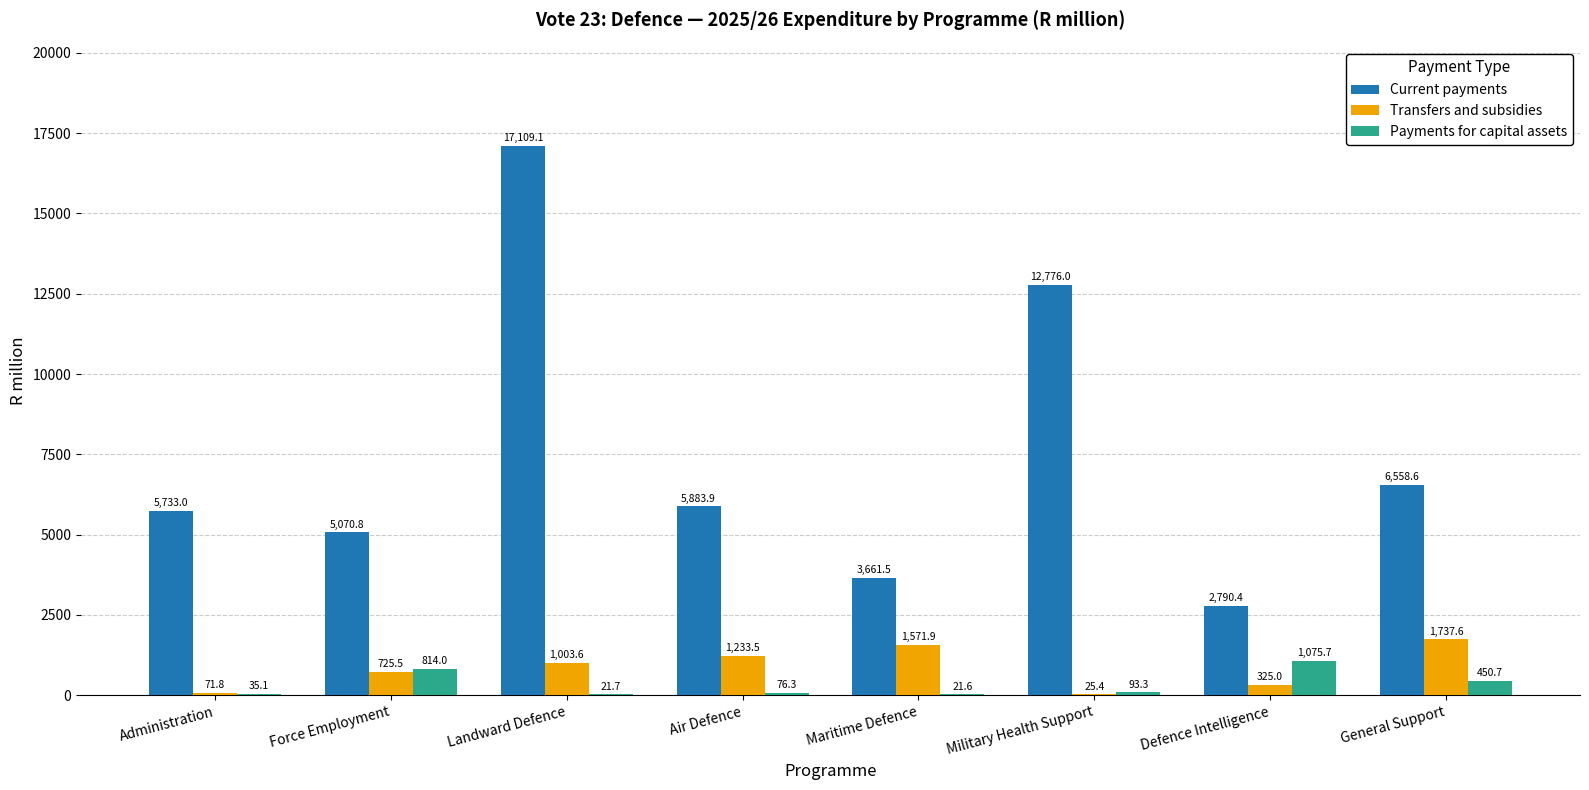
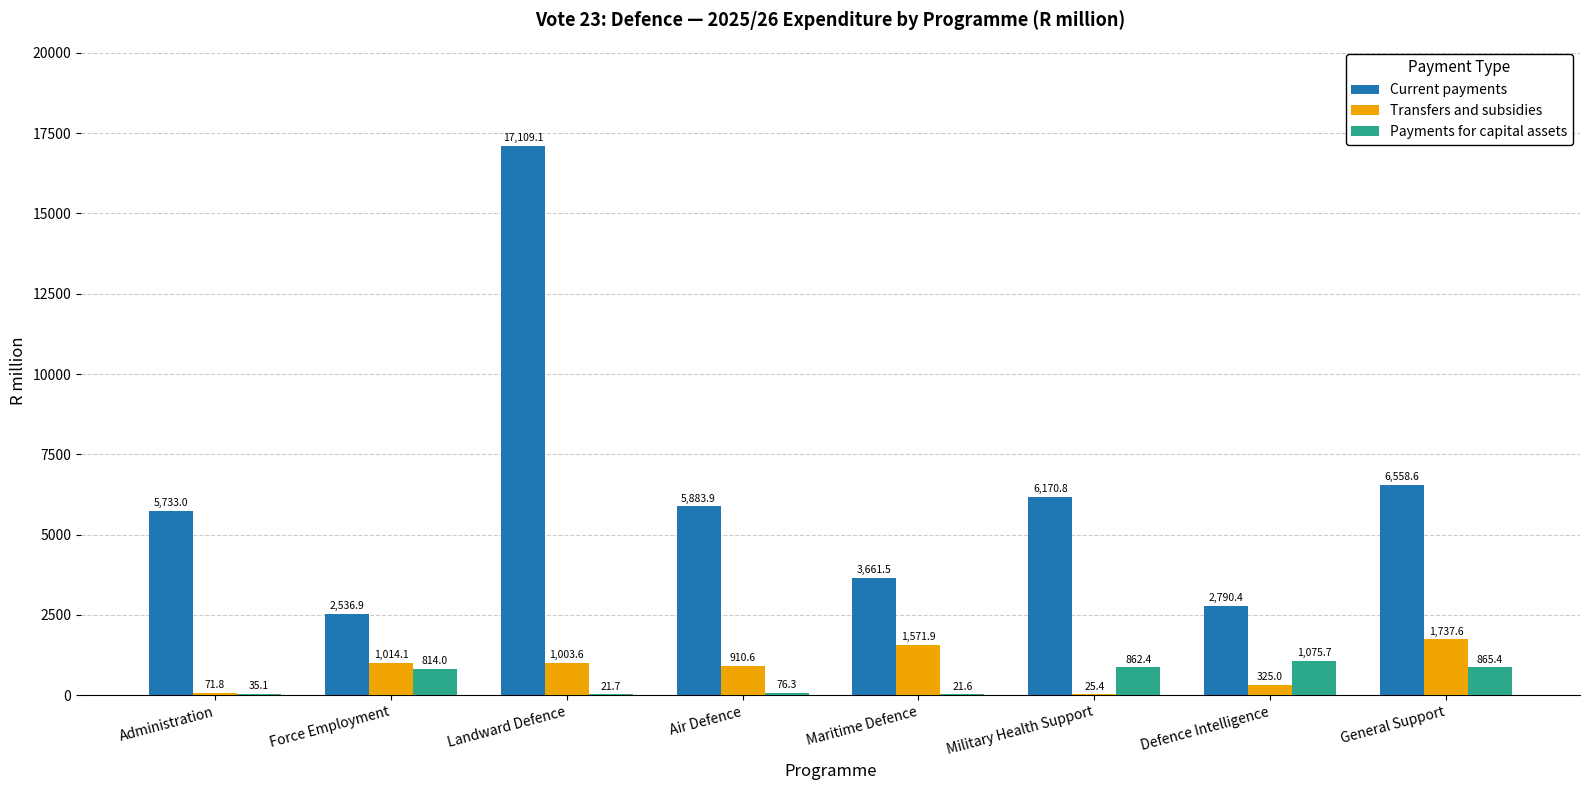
  {
    "Current payments": {
      "Administration": "5,733.0",
-     "Force Employment": "5,070.8",
+     "Force Employment": "2,536.9",
      "Landward Defence": "17,109.1",
      "Air Defence": "5,883.9",
      "Maritime Defence": "3,661.5",
-     "Military Health Support": "12,776.0",
+     "Military Health Support": "6,170.8",
      "Defence Intelligence": "2,790.4",
      "General Support": "6,558.6"
    },
    "Transfers and subsidies": {
      "Administration": "71.8",
-     "Force Employment": "725.5",
+     "Force Employment": "1,014.1",
      "Landward Defence": "1,003.6",
-     "Air Defence": "1,233.5",
+     "Air Defence": "910.6",
      "Maritime Defence": "1,571.9",
      "Military Health Support": "25.4",
      "Defence Intelligence": "325.0",
      "General Support": "1,737.6"
    },
    "Payments for capital assets": {
      "Administration": "35.1",
      "Force Employment": "814.0",
      "Landward Defence": "21.7",
      "Air Defence": "76.3",
      "Maritime Defence": "21.6",
-     "Military Health Support": "93.3",
+     "Military Health Support": "862.4",
      "Defence Intelligence": "1,075.7",
-     "General Support": "450.7"
+     "General Support": "865.4"
    }
  }
